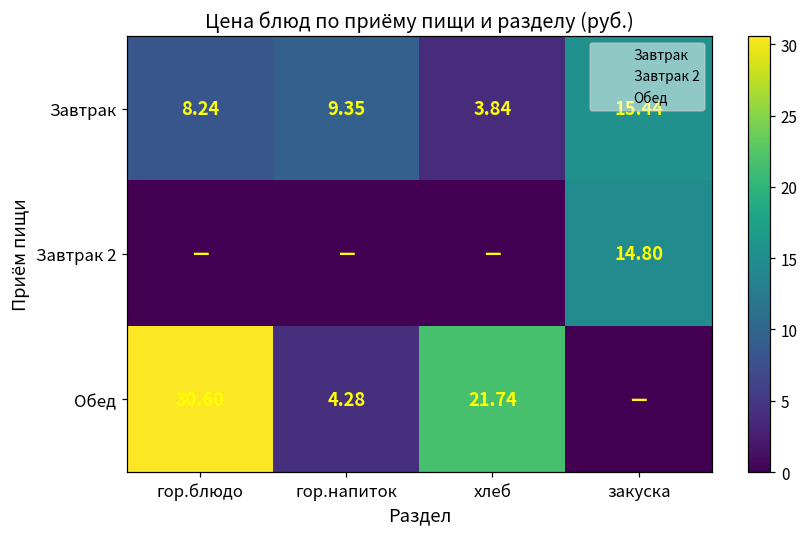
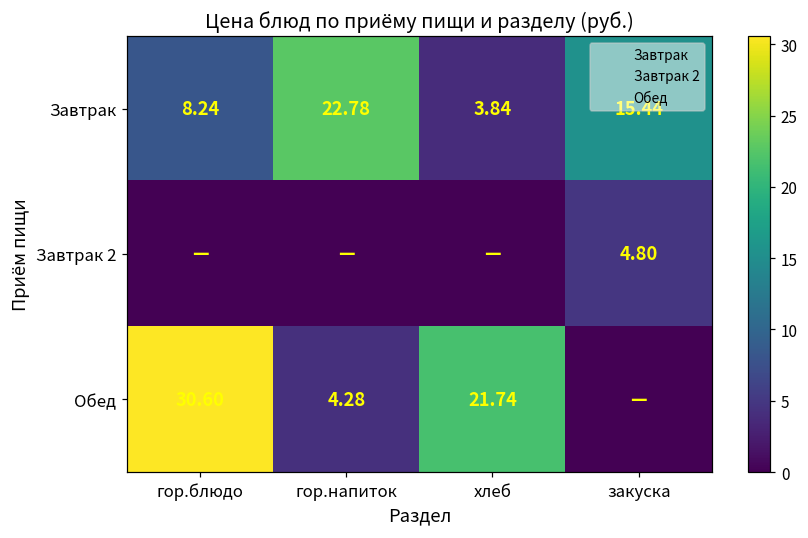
  {
    "Завтрак": {
-     "гор.напиток": 9.35
+     "гор.напиток": 22.78
    },
    "Завтрак 2": {
-     "закуска": 14.80
+     "закуска": 4.80
    }
  }
